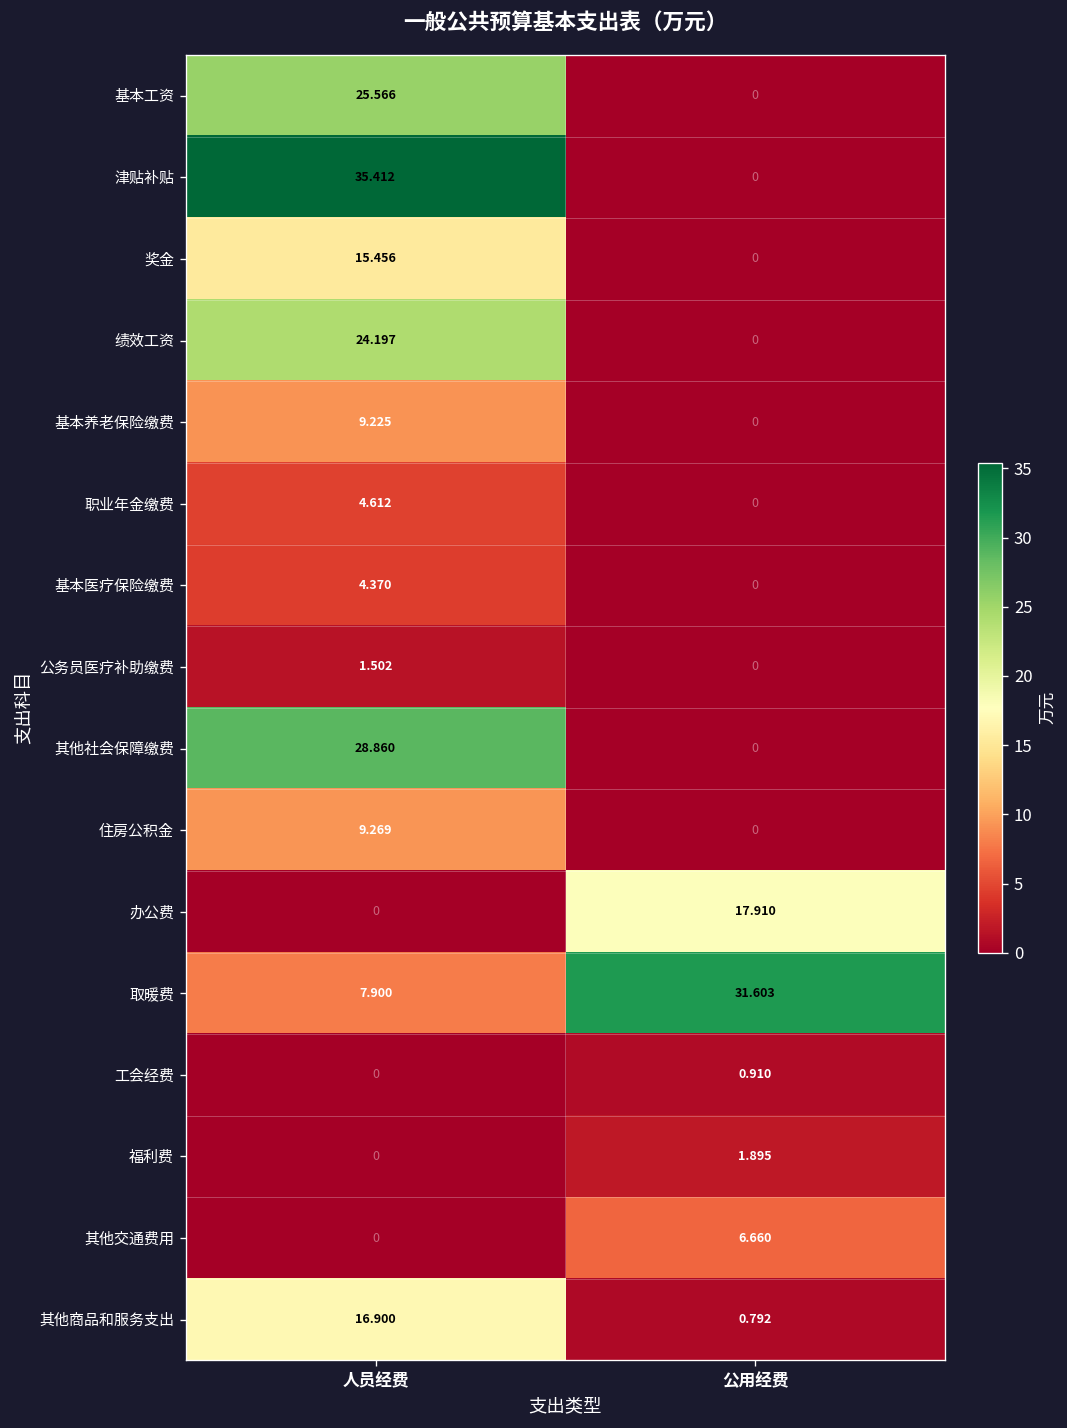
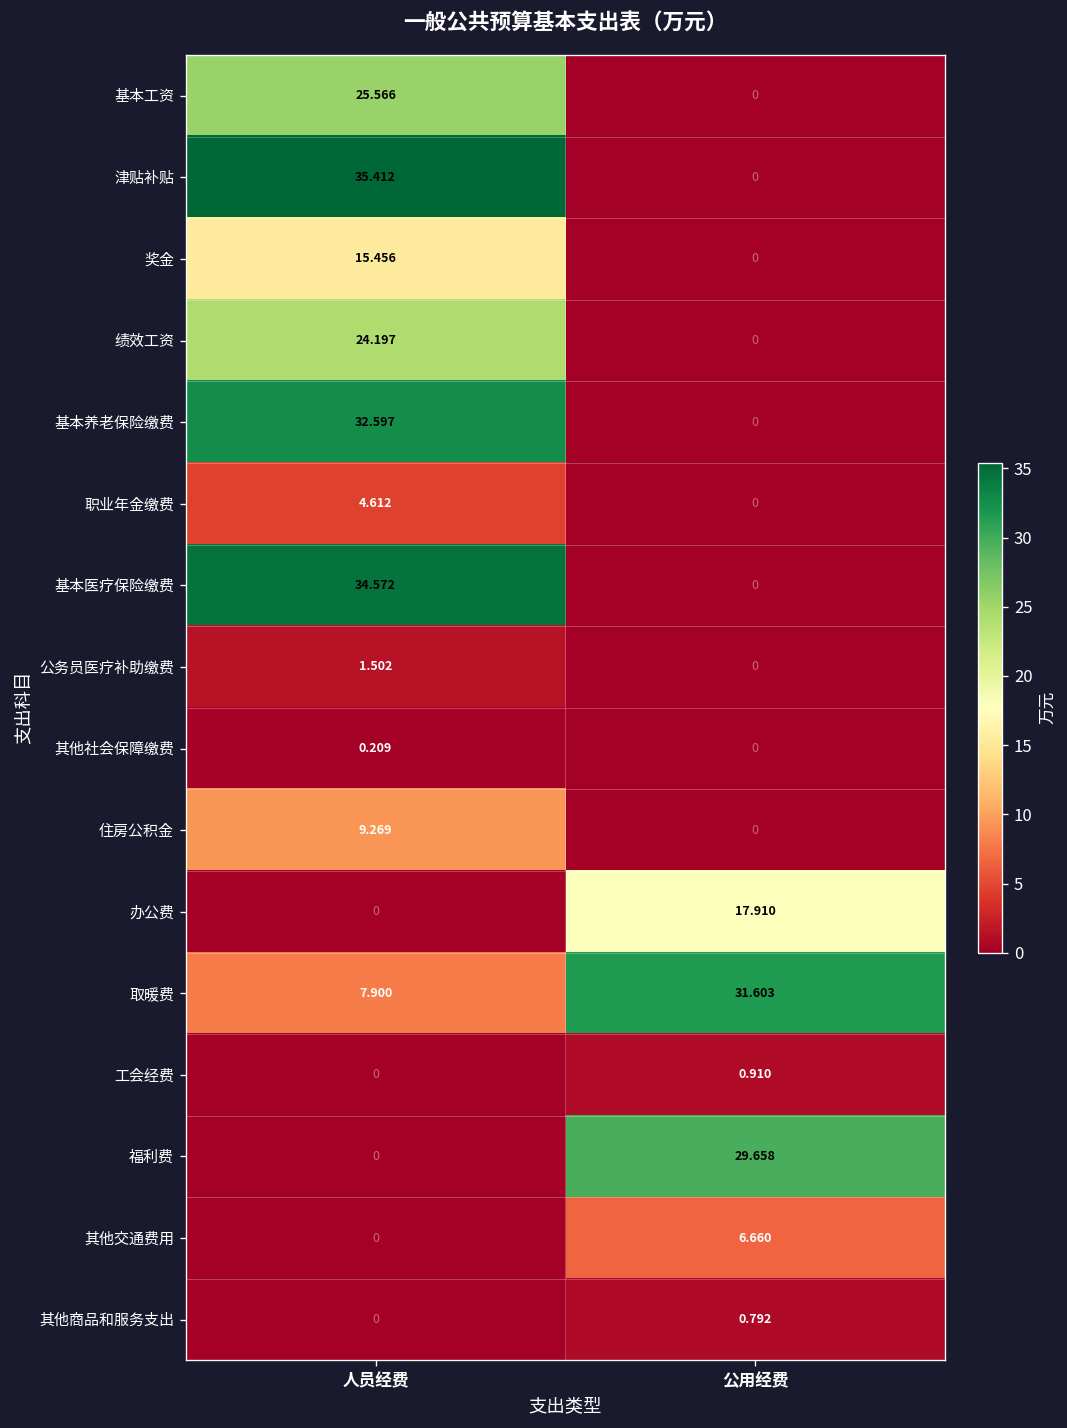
  {
    "基本工资": {
      "人员经费": 25.566,
      "公用经费": 0
    },
    "津贴补贴": {
      "人员经费": 35.412,
      "公用经费": 0
    },
    "奖金": {
      "人员经费": 15.456,
      "公用经费": 0
    },
    "绩效工资": {
      "人员经费": 24.197,
      "公用经费": 0
    },
    "基本养老保险缴费": {
-     "人员经费": 9.225,
+     "人员经费": 32.597,
      "公用经费": 0
    },
    "职业年金缴费": {
      "人员经费": 4.612,
      "公用经费": 0
    },
    "基本医疗保险缴费": {
-     "人员经费": 4.370,
+     "人员经费": 34.572,
      "公用经费": 0
    },
    "公务员医疗补助缴费": {
      "人员经费": 1.502,
      "公用经费": 0
    },
    "其他社会保障缴费": {
-     "人员经费": 28.860,
+     "人员经费": 0.209,
      "公用经费": 0
    },
    "住房公积金": {
      "人员经费": 9.269,
      "公用经费": 0
    },
    "办公费": {
      "人员经费": 0,
      "公用经费": 17.910
    },
    "取暖费": {
      "人员经费": 7.900,
      "公用经费": 31.603
    },
    "工会经费": {
      "人员经费": 0,
      "公用经费": 0.910
    },
    "福利费": {
      "人员经费": 0,
-     "公用经费": 1.895
+     "公用经费": 29.658
    },
    "其他交通费用": {
      "人员经费": 0,
      "公用经费": 6.660
    },
    "其他商品和服务支出": {
-     "人员经费": 16.900,
+     "人员经费": 0,
      "公用经费": 0.792
    }
  }
